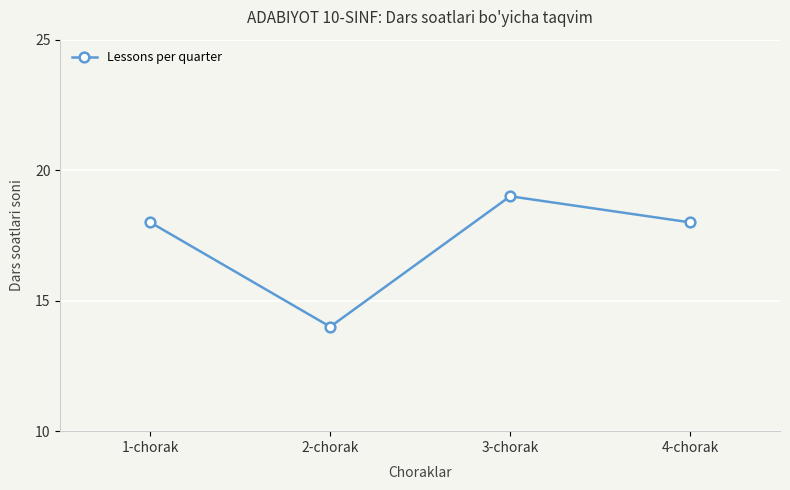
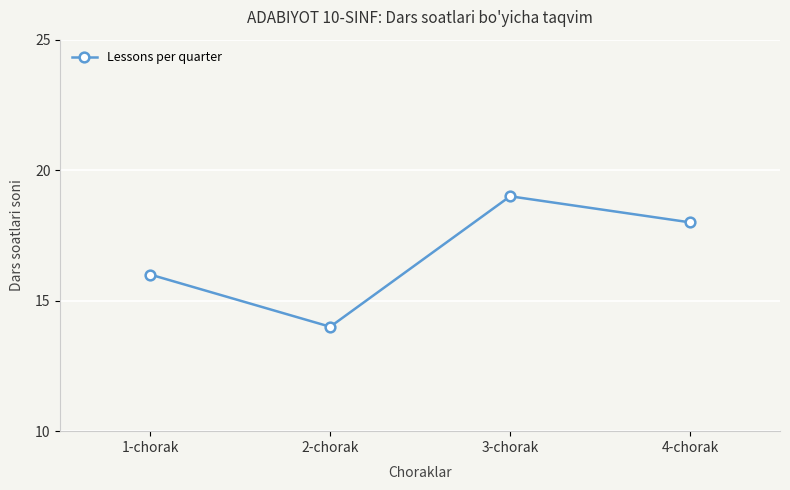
  {
-   "1-chorak": 18,
+   "1-chorak": 16,
    "2-chorak": 14,
    "3-chorak": 19,
    "4-chorak": 18
  }
